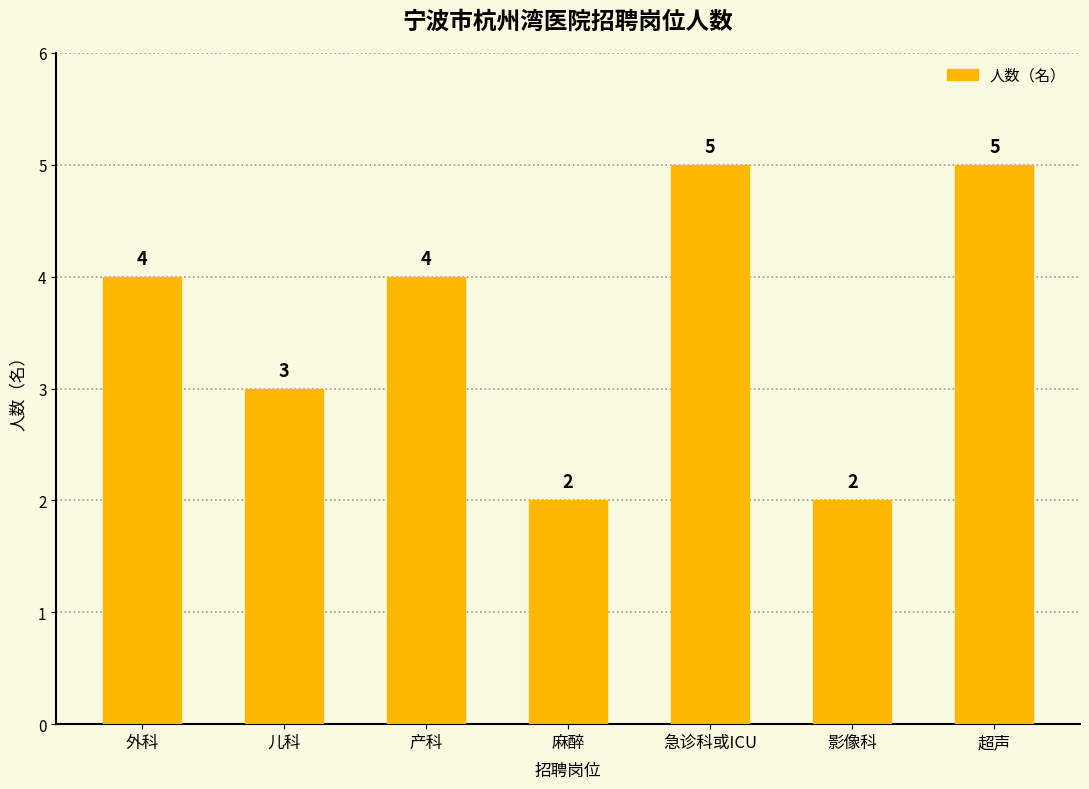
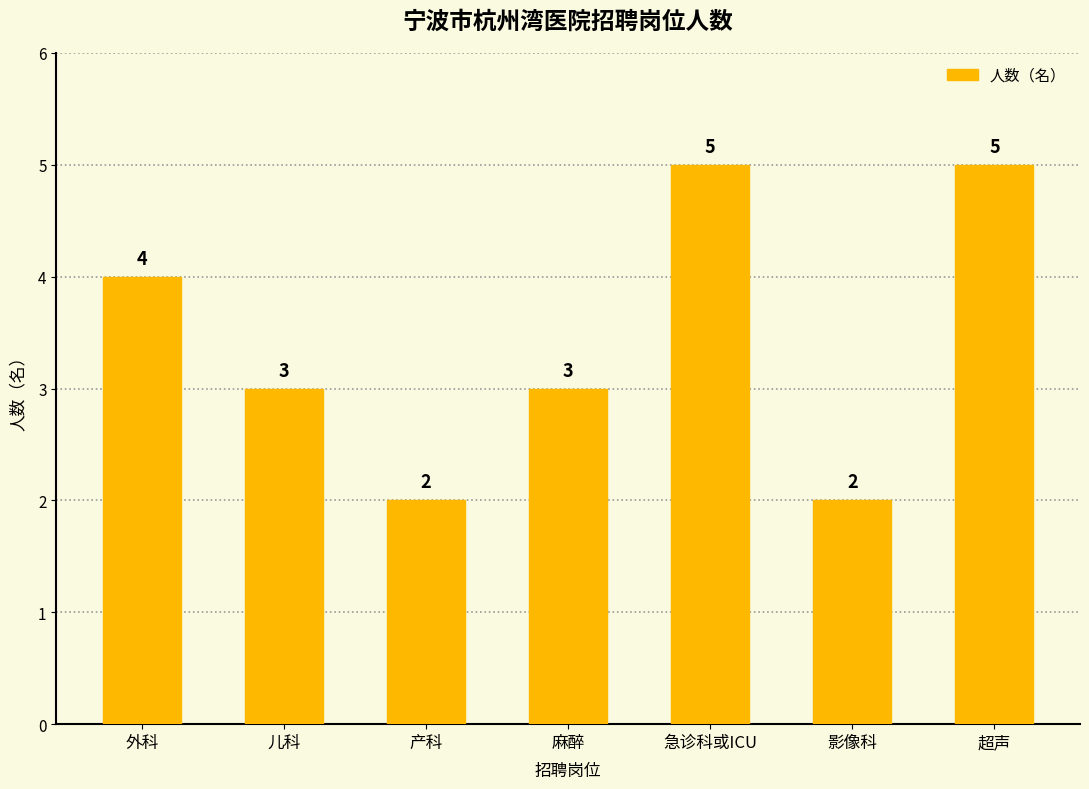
  {
    "外科": 4,
    "儿科": 3,
-   "产科": 4,
-   "麻醉": 2,
+   "产科": 2,
+   "麻醉": 3,
    "急诊科或ICU": 5,
    "影像科": 2,
    "超声": 5
  }
